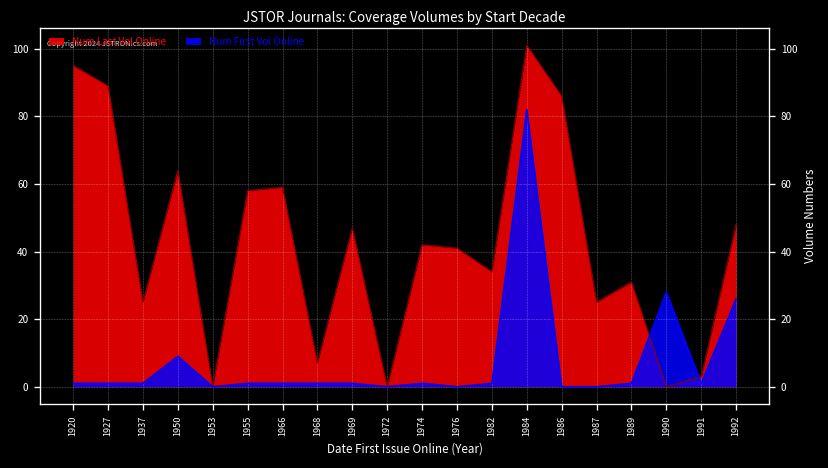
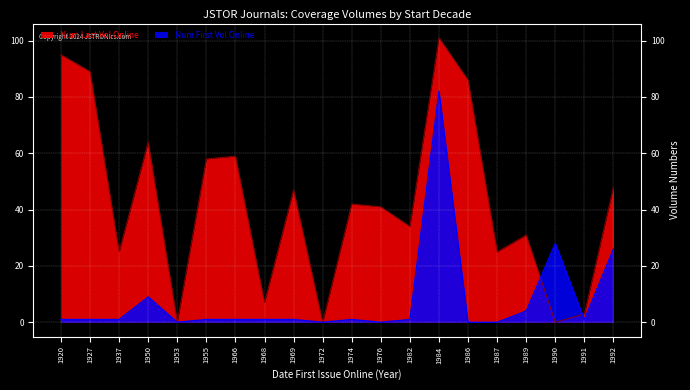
  {
    "Num Last Vol Online": {
      "1927": 89,
      "1937": 25,
      "1950": 64,
      "1955": 58,
      "1966": 59,
      "1968": 7,
      "1969": 47,
      "1974": 42,
      "1976": 41,
      "1982": 34,
      "1984": 101,
      "1986": 86,
      "1987": 25,
      "1989": 31,
      "1990": 0,
      "1991": 3,
      "1992": 48
    },
    "Num First Vol Online": {
      "1920": 1,
      "1927": 1,
      "1937": 1,
      "1950": 9,
      "1955": 1,
      "1966": 1,
      "1968": 1,
      "1969": 1,
      "1974": 1,
      "1976": 0,
      "1982": 1,
      "1984": 82,
      "1986": 0,
      "1987": 0,
-     "1989": 1,
+     "1989": 4,
      "1990": 28,
      "1991": 1,
      "1992": 26
    }
  }
